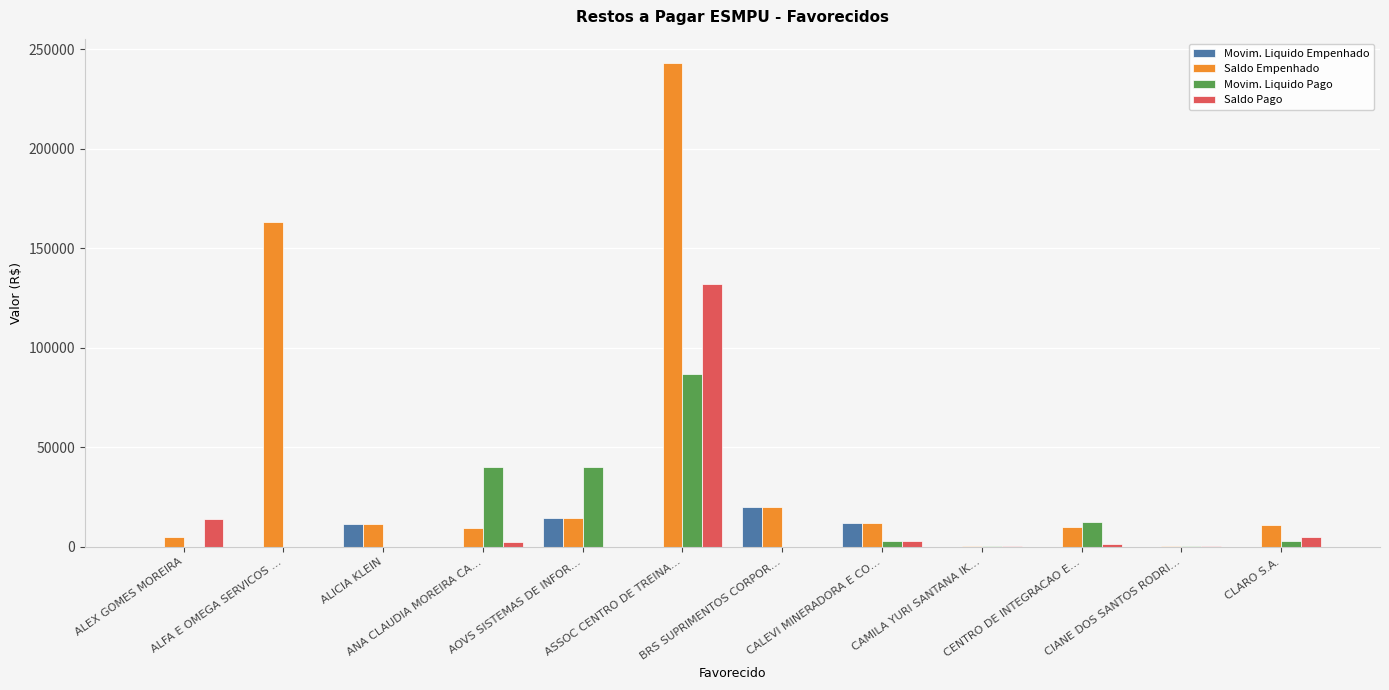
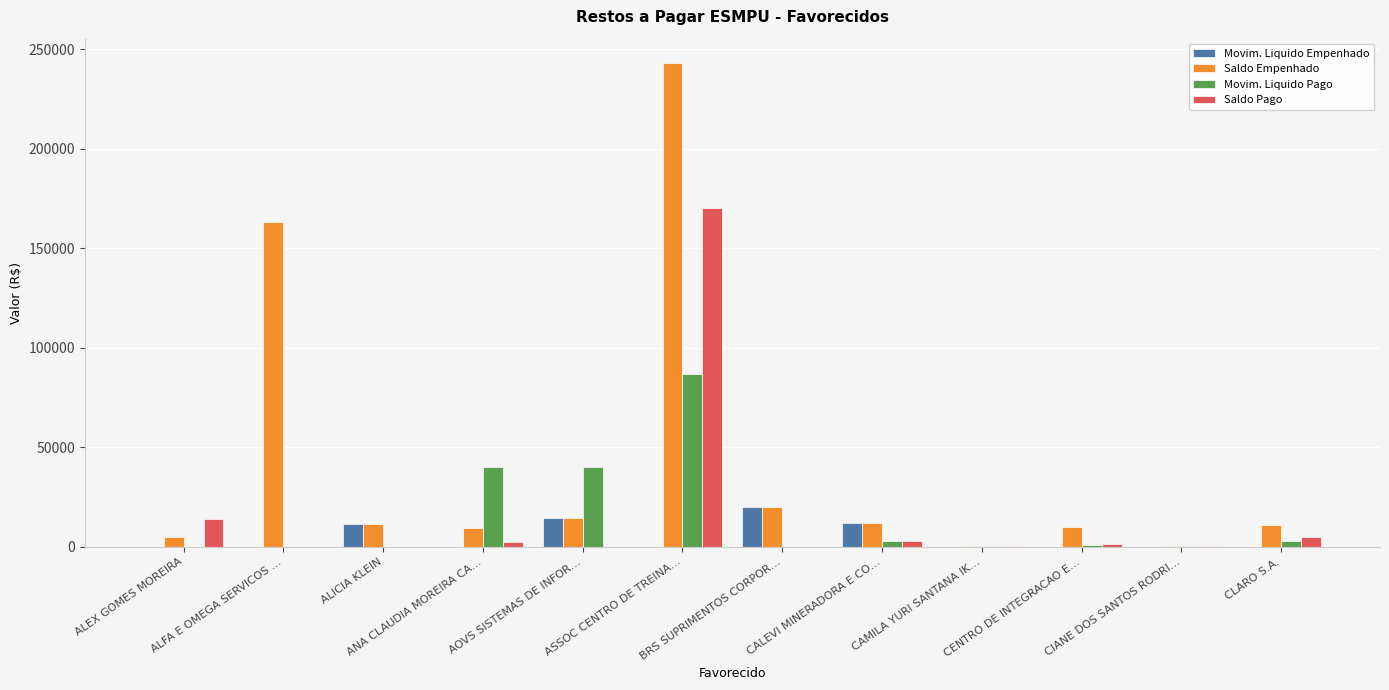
  {
    "Movim. Liquido Empenhado": {
      "ALEX GOMES MOREIRA": 0,
      "ALFA E OMEGA SERVICOS …": 0,
      "ALICIA KLEIN": 12000,
      "ANA CLAUDIA MOREIRA CA…": 0,
      "AOVS SISTEMAS DE INFOR…": 15000,
      "ASSOC CENTRO DE TREINA…": 0,
      "BRS SUPRIMENTOS CORPOR…": 20000,
      "CALEVI MINERADORA E CO…": 12000,
      "CAMILA YURI SANTANA IK…": 0,
      "CENTRO DE INTEGRACAO E…": 0,
      "CIANE DOS SANTOS RODRI…": 0,
      "CLARO S.A.": 0
    },
    "Saldo Empenhado": {
      "ALEX GOMES MOREIRA": 5000,
      "ALFA E OMEGA SERVICOS …": 163000,
      "ALICIA KLEIN": 12000,
      "ANA CLAUDIA MOREIRA CA…": 9000,
      "AOVS SISTEMAS DE INFOR…": 15000,
      "ASSOC CENTRO DE TREINA…": 243000,
      "BRS SUPRIMENTOS CORPOR…": 20000,
      "CALEVI MINERADORA E CO…": 12000,
      "CENTRO DE INTEGRACAO E…": 10000,
      "CLARO S.A.": 11000
    },
    "Movim. Liquido Pago": {
      "ALEX GOMES MOREIRA": 0,
      "ALFA E OMEGA SERVICOS …": 0,
      "ALICIA KLEIN": 0,
      "ANA CLAUDIA MOREIRA CA…": 40000,
      "AOVS SISTEMAS DE INFOR…": 40000,
      "ASSOC CENTRO DE TREINA…": 87000,
      "BRS SUPRIMENTOS CORPOR…": 0,
      "CALEVI MINERADORA E CO…": 3000,
-     "CENTRO DE INTEGRACAO E…": 13000,
+     "CENTRO DE INTEGRACAO E…": 1000,
      "CLARO S.A.": 3000
    },
    "Saldo Pago": {
      "ALEX GOMES MOREIRA": 14000,
      "ALFA E OMEGA SERVICOS …": 0,
      "ALICIA KLEIN": 0,
      "ANA CLAUDIA MOREIRA CA…": 2000,
      "AOVS SISTEMAS DE INFOR…": 0,
-     "ASSOC CENTRO DE TREINA…": 132000,
+     "ASSOC CENTRO DE TREINA…": 170000,
      "BRS SUPRIMENTOS CORPOR…": 0,
      "CALEVI MINERADORA E CO…": 3000,
      "CENTRO DE INTEGRACAO E…": 2000,
      "CLARO S.A.": 5000
    }
  }
